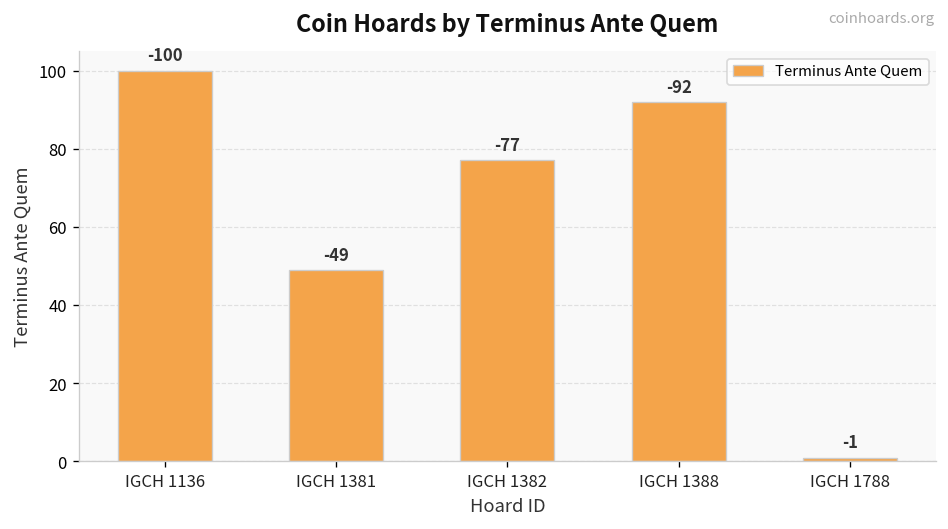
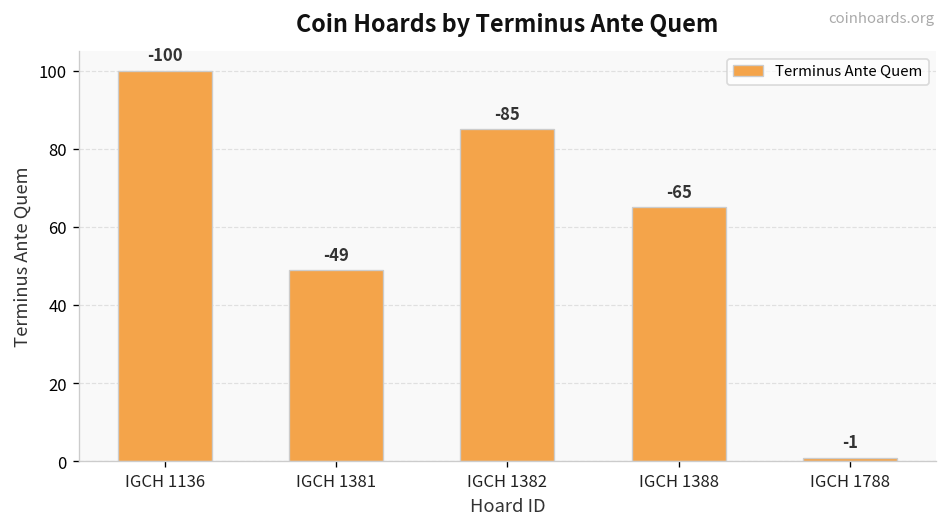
  {
-   "IGCH 1382": -77,
-   "IGCH 1388": -92
+   "IGCH 1382": -85,
+   "IGCH 1388": -65
  }
